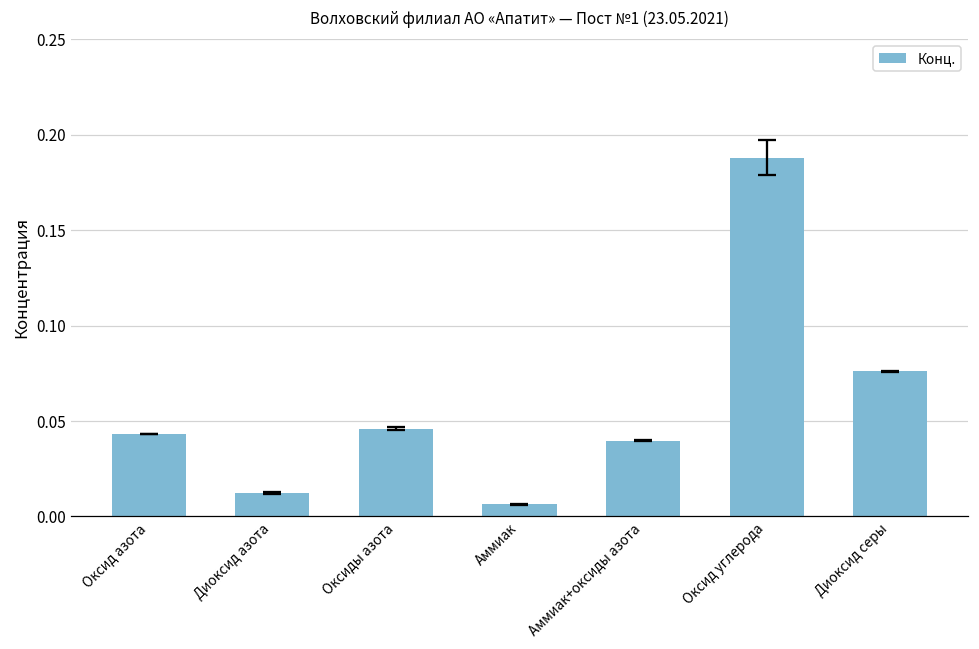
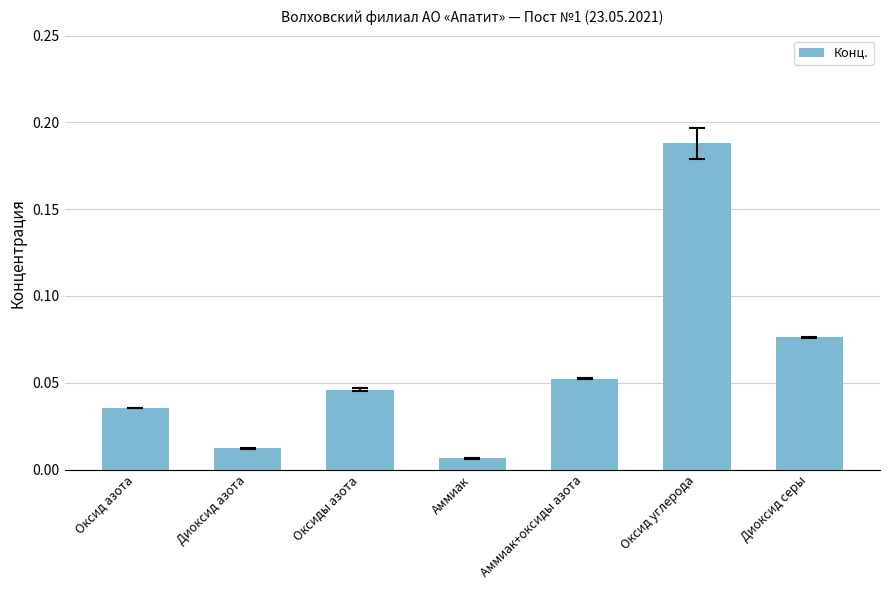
  {
    "Конц.": {
-     "Оксид азота": 0.043,
+     "Оксид азота": 0.035,
      "Диоксид азота": 0.012,
      "Оксиды азота": 0.046,
      "Аммиак": 0.006,
-     "Аммиак+оксиды азота": 0.040,
+     "Аммиак+оксиды азота": 0.052,
      "Оксид углерода": 0.188,
      "Диоксид серы": 0.076
    }
  }
